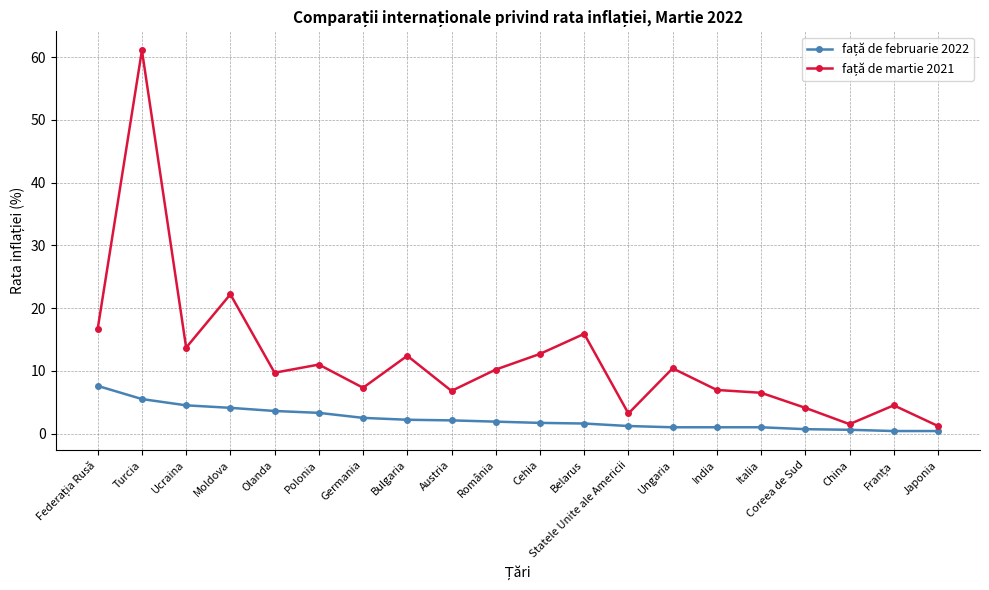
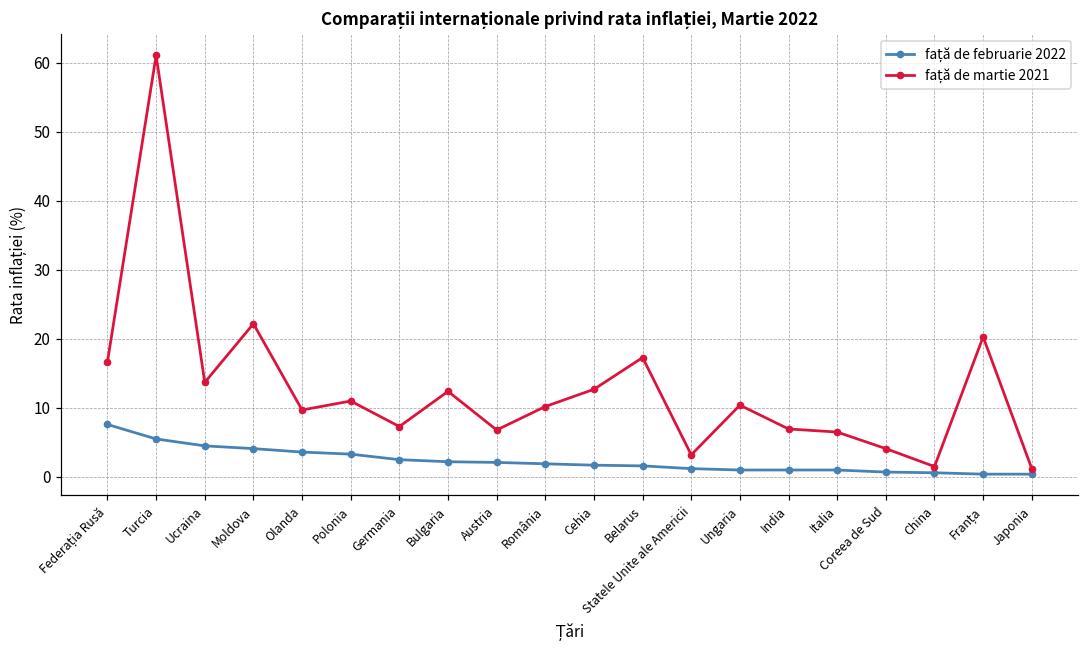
  {
    "față de februarie 2022": {
      "Federația Rusă": 8,
      "Turcia": 6,
      "Ucraina": 5,
      "Moldova": 4,
      "Olanda": 4,
      "Polonia": 3,
      "Germania": 3,
      "Bulgaria": 2,
      "Austria": 2,
      "România": 2,
      "Cehia": 2,
      "Belarus": 2,
      "Statele Unite ale Americii": 1,
      "Ungaria": 1,
      "India": 1,
      "Italia": 1,
      "Coreea de Sud": 1,
      "China": 1,
      "Franța": 0,
      "Japonia": 0
    },
    "față de martie 2021": {
      "Federația Rusă": 17,
      "Turcia": 61,
      "Ucraina": 14,
      "Moldova": 22,
      "Olanda": 10,
      "Polonia": 11,
      "Germania": 7,
      "Bulgaria": 12,
      "Austria": 7,
      "România": 10,
      "Cehia": 13,
-     "Belarus": 16,
+     "Belarus": 17,
      "Statele Unite ale Americii": 3,
      "Ungaria": 10,
      "India": 7,
      "Italia": 7,
      "Coreea de Sud": 4,
      "China": 2,
-     "Franța": 5,
+     "Franța": 20,
      "Japonia": 1
    }
  }
